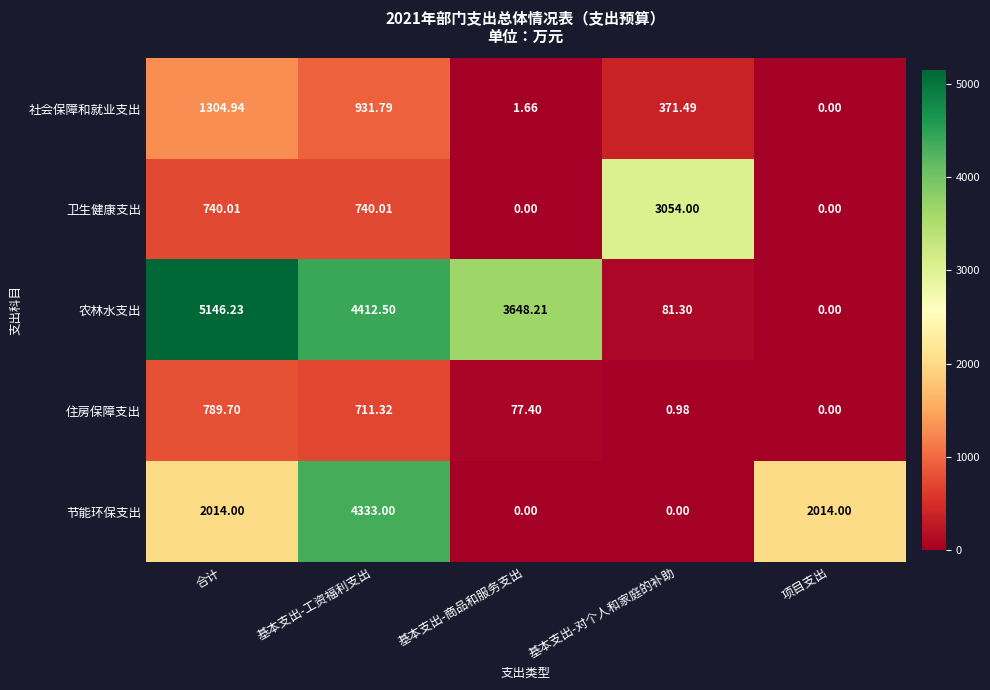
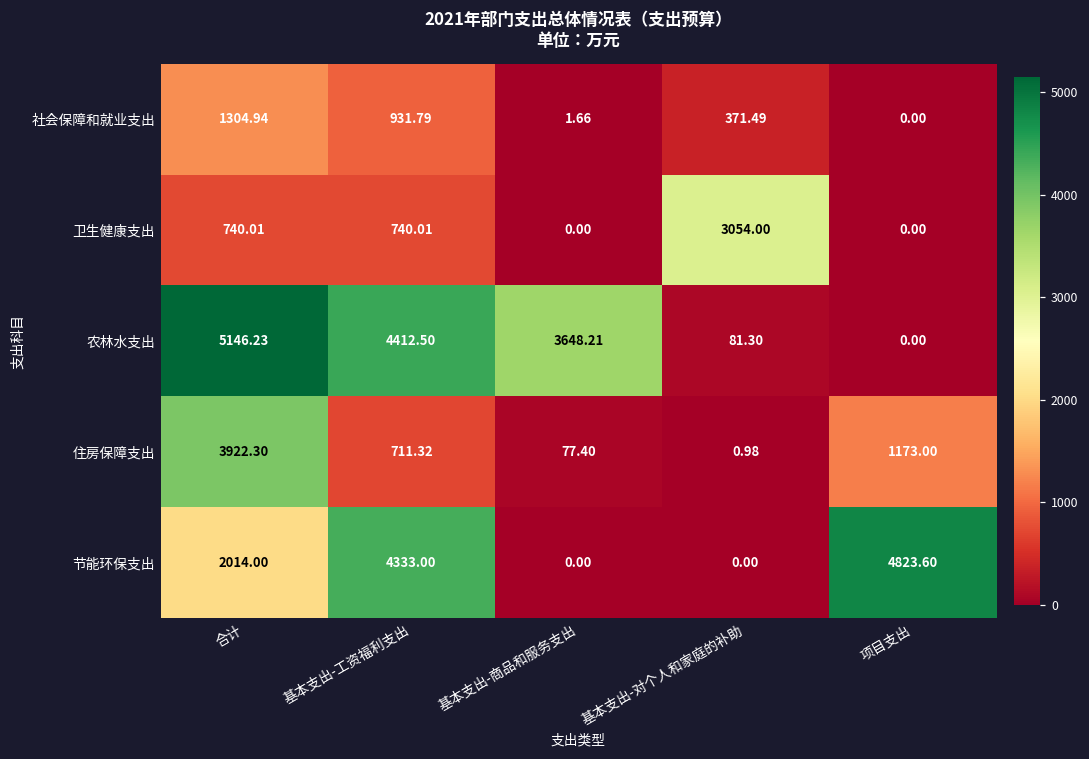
  {
    "社会保障和就业支出": {
      "合计": 1304.94,
      "基本支出-工资福利支出": 931.79,
      "基本支出-商品和服务支出": 1.66,
      "基本支出-对个人和家庭的补助": 371.49,
      "项目支出": 0.00
    },
    "卫生健康支出": {
      "合计": 740.01,
      "基本支出-工资福利支出": 740.01,
      "基本支出-商品和服务支出": 0.00,
      "基本支出-对个人和家庭的补助": 3054.00,
      "项目支出": 0.00
    },
    "农林水支出": {
      "合计": 5146.23,
      "基本支出-工资福利支出": 4412.50,
      "基本支出-商品和服务支出": 3648.21,
      "基本支出-对个人和家庭的补助": 81.30,
      "项目支出": 0.00
    },
    "住房保障支出": {
-     "合计": 789.70,
+     "合计": 3922.30,
      "基本支出-工资福利支出": 711.32,
      "基本支出-商品和服务支出": 77.40,
      "基本支出-对个人和家庭的补助": 0.98,
-     "项目支出": 0.00
+     "项目支出": 1173.00
    },
    "节能环保支出": {
      "合计": 2014.00,
      "基本支出-工资福利支出": 4333.00,
      "基本支出-商品和服务支出": 0.00,
      "基本支出-对个人和家庭的补助": 0.00,
-     "项目支出": 2014.00
+     "项目支出": 4823.60
    }
  }
